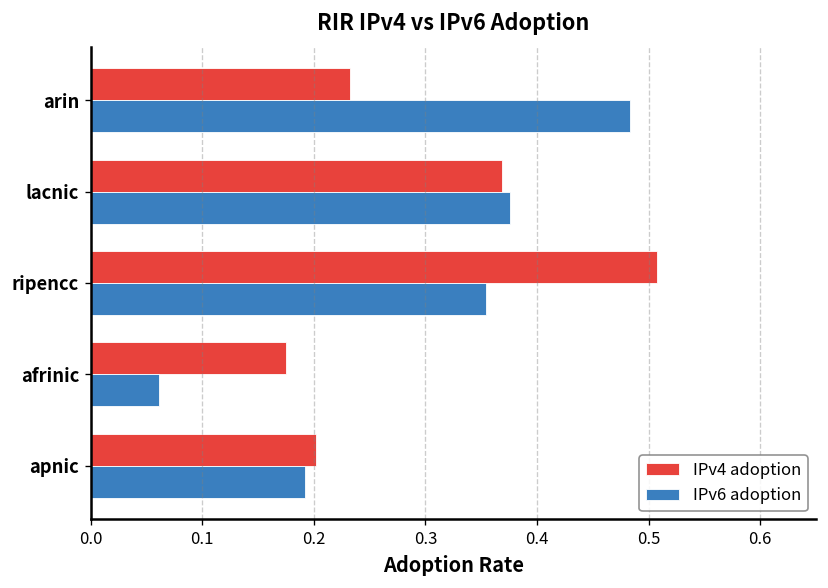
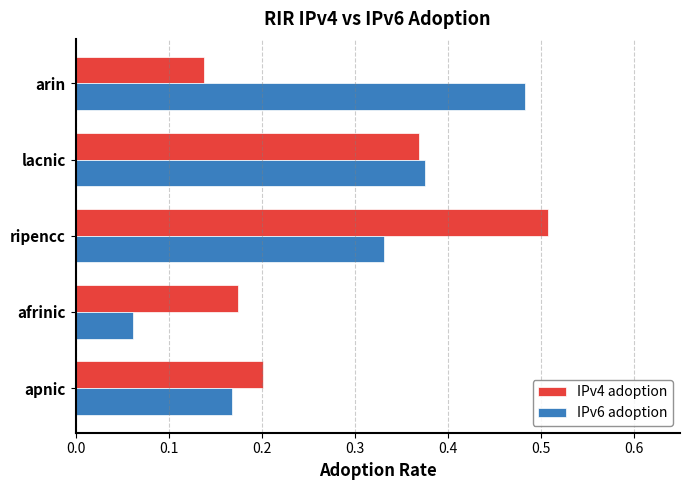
  {
    "IPv4 adoption": {
-     "arin": 0.23,
+     "arin": 0.14,
      "lacnic": 0.37,
      "ripencc": 0.51,
      "afrinic": 0.17,
      "apnic": 0.20
    },
    "IPv6 adoption": {
      "arin": 0.48,
      "lacnic": 0.38,
-     "ripencc": 0.35,
+     "ripencc": 0.33,
      "afrinic": 0.06,
-     "apnic": 0.19
+     "apnic": 0.17
    }
  }
